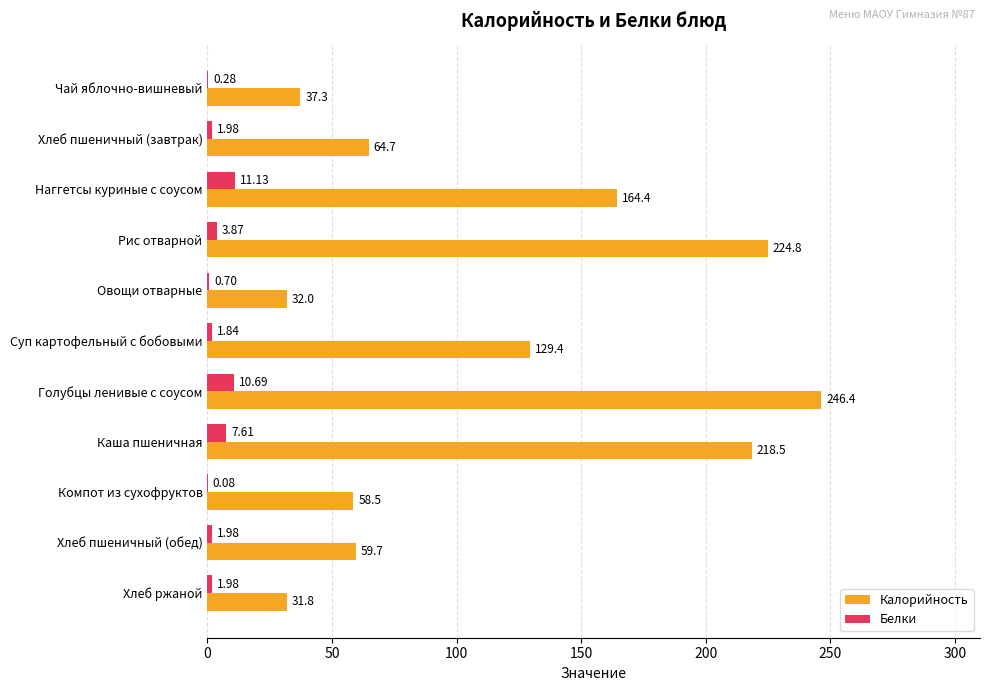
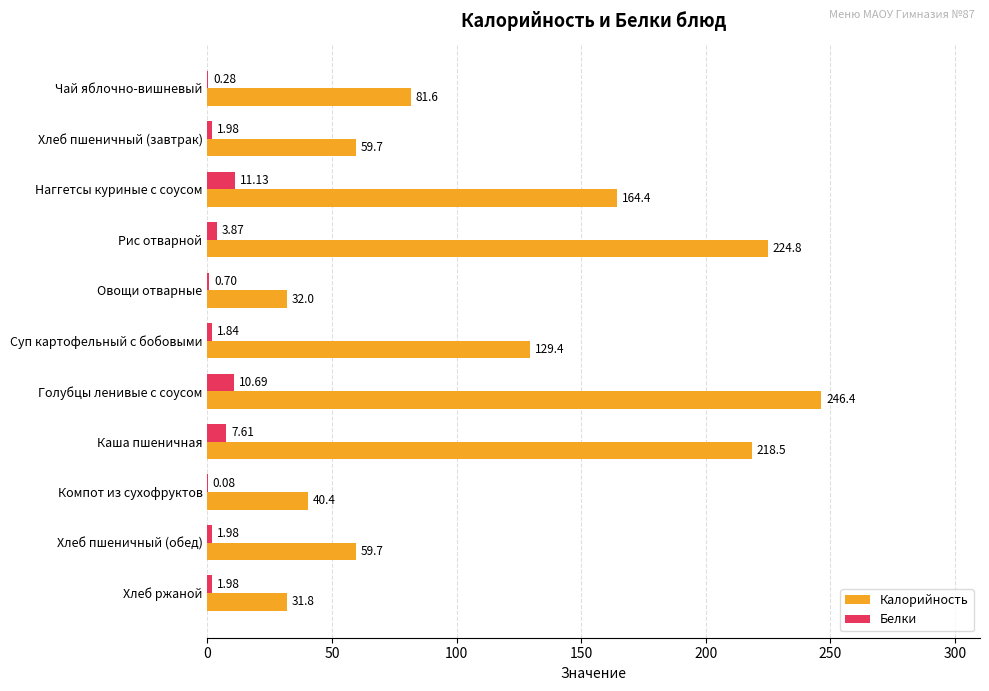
  {
    "Калорийность": {
-     "Чай яблочно-вишневый": 37.3,
-     "Хлеб пшеничный (завтрак)": 64.7,
+     "Чай яблочно-вишневый": 81.6,
+     "Хлеб пшеничный (завтрак)": 59.7,
      "Наггетсы куриные с соусом": 164.4,
      "Рис отварной": 224.8,
      "Овощи отварные": 32.0,
      "Суп картофельный с бобовыми": 129.4,
      "Голубцы ленивые с соусом": 246.4,
      "Каша пшеничная": 218.5,
-     "Компот из сухофруктов": 58.5,
+     "Компот из сухофруктов": 40.4,
      "Хлеб пшеничный (обед)": 59.7,
      "Хлеб ржаной": 31.8
    },
    "Белки": {
      "Чай яблочно-вишневый": 0.28,
      "Хлеб пшеничный (завтрак)": 1.98,
      "Наггетсы куриные с соусом": 11.13,
      "Рис отварной": 3.87,
      "Овощи отварные": 0.70,
      "Суп картофельный с бобовыми": 1.84,
      "Голубцы ленивые с соусом": 10.69,
      "Каша пшеничная": 7.61,
      "Компот из сухофруктов": 0.08,
      "Хлеб пшеничный (обед)": 1.98,
      "Хлеб ржаной": 1.98
    }
  }
